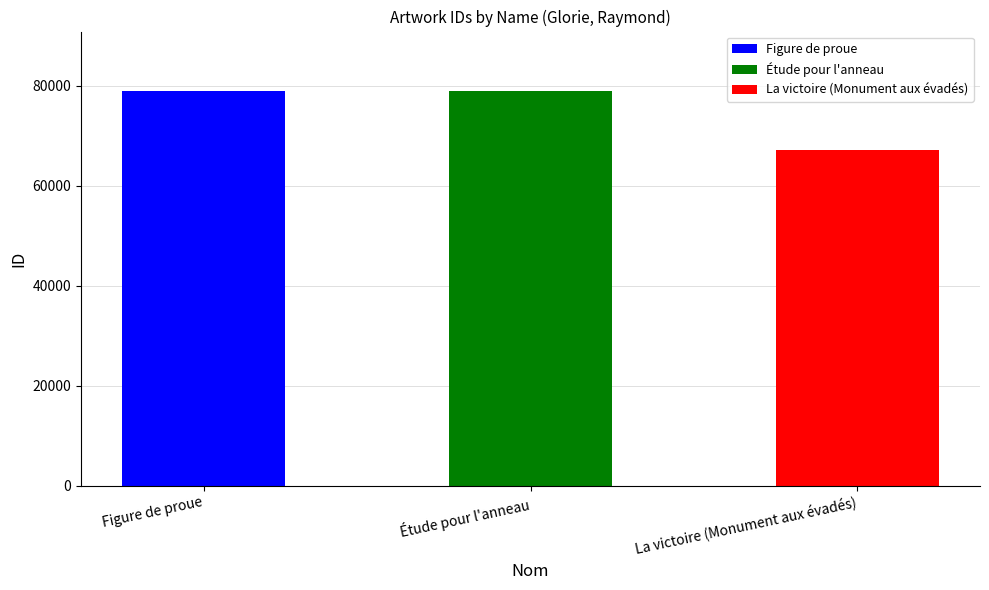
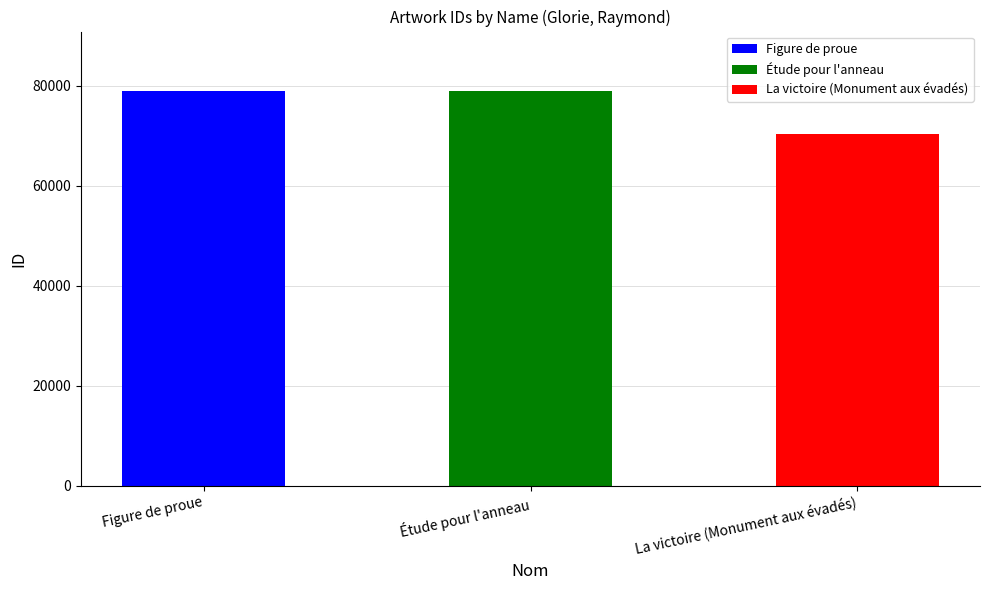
  {
    "Figure de proue": 79000,
    "Étude pour l'anneau": 79000,
-   "La victoire (Monument aux évadés)": 67000
+   "La victoire (Monument aux évadés)": 70000
  }
